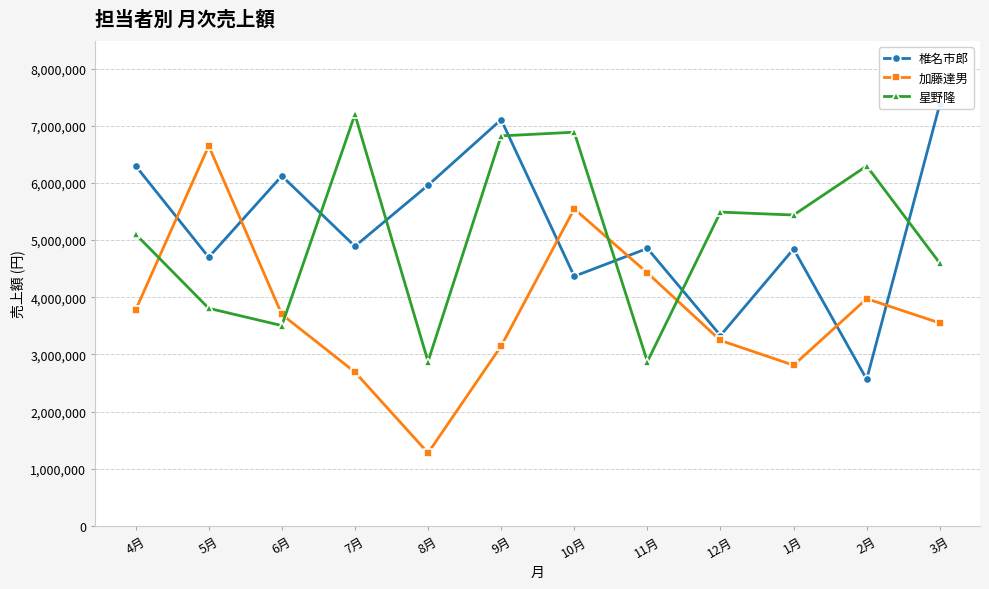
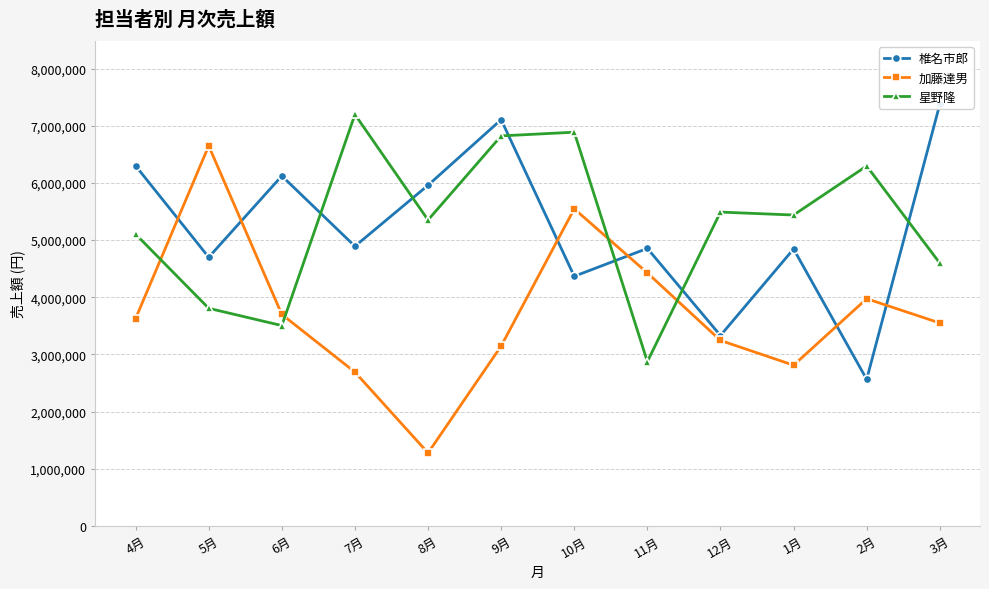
  {
    "椎名市郎": {
      "4月": "6,300,000",
      "5月": "4,700,000",
      "6月": "6,100,000",
      "7月": "4,900,000",
      "8月": "6,000,000",
      "9月": "7,100,000",
      "10月": "4,400,000",
      "11月": "4,900,000",
      "12月": "3,300,000",
      "1月": "4,800,000",
      "2月": "2,600,000"
    },
    "加藤達男": {
-     "4月": "3,800,000",
+     "4月": "3,600,000",
      "5月": "6,600,000",
      "6月": "3,700,000",
      "7月": "2,700,000",
      "8月": "1,300,000",
      "9月": "3,100,000",
      "10月": "5,500,000",
      "11月": "4,400,000",
      "12月": "3,200,000",
      "1月": "2,800,000",
      "2月": "4,000,000",
      "3月": "3,500,000"
    },
    "星野隆": {
      "4月": "5,100,000",
      "5月": "3,800,000",
      "6月": "3,500,000",
      "7月": "7,200,000",
-     "8月": "2,900,000",
+     "8月": "5,400,000",
      "9月": "6,800,000",
      "10月": "6,900,000",
      "11月": "2,900,000",
      "12月": "5,500,000",
      "1月": "5,400,000",
      "2月": "6,300,000",
      "3月": "4,600,000"
    }
  }
